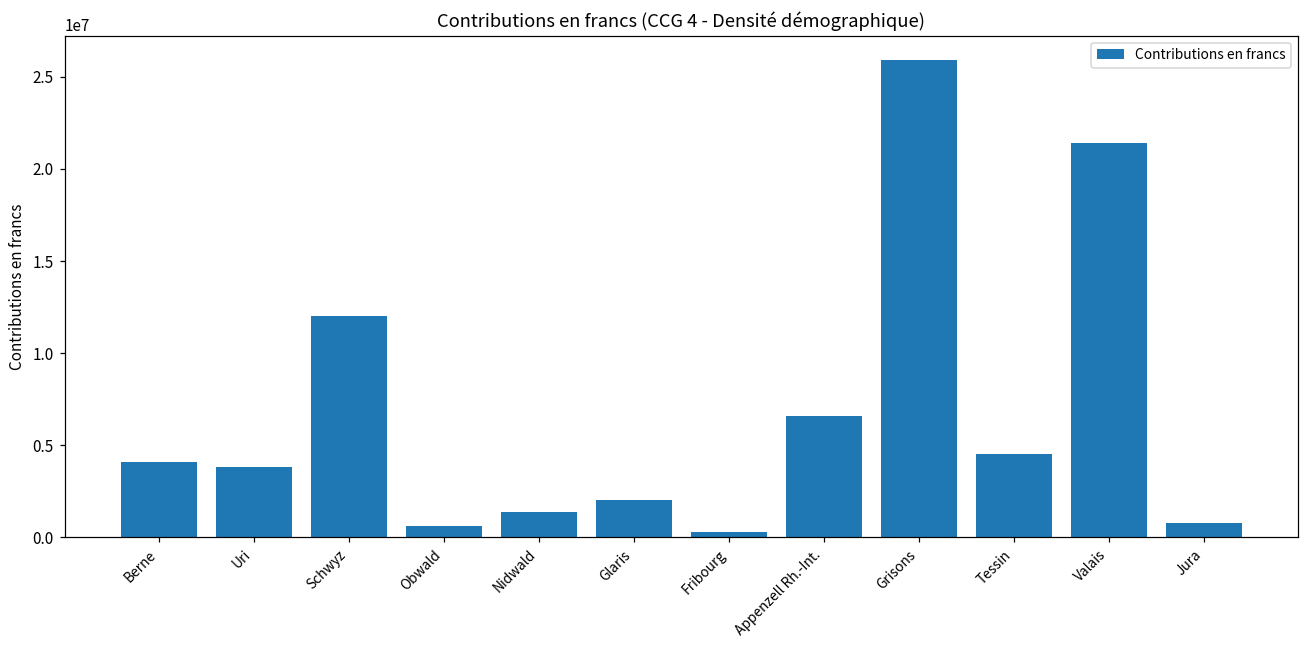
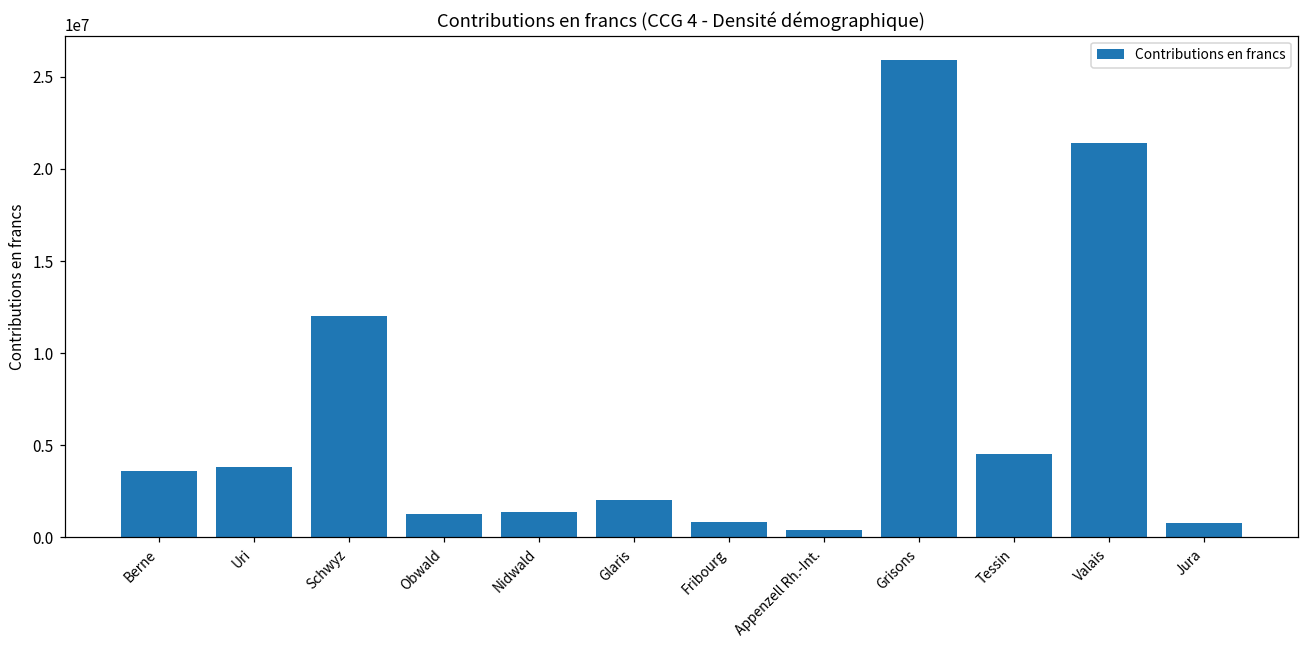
  {
-   "Berne": 4100000,
+   "Berne": 3600000,
    "Uri": 3800000,
    "Schwyz": 12000000,
-   "Obwald": 600000,
+   "Obwald": 1300000,
    "Nidwald": 1400000,
    "Glaris": 2000000,
-   "Fribourg": 300000,
-   "Appenzell Rh.-Int.": 6600000,
+   "Fribourg": 800000,
+   "Appenzell Rh.-Int.": 400000,
    "Grisons": 25900000,
    "Tessin": 4500000,
    "Valais": 21400000,
    "Jura": 800000
  }
